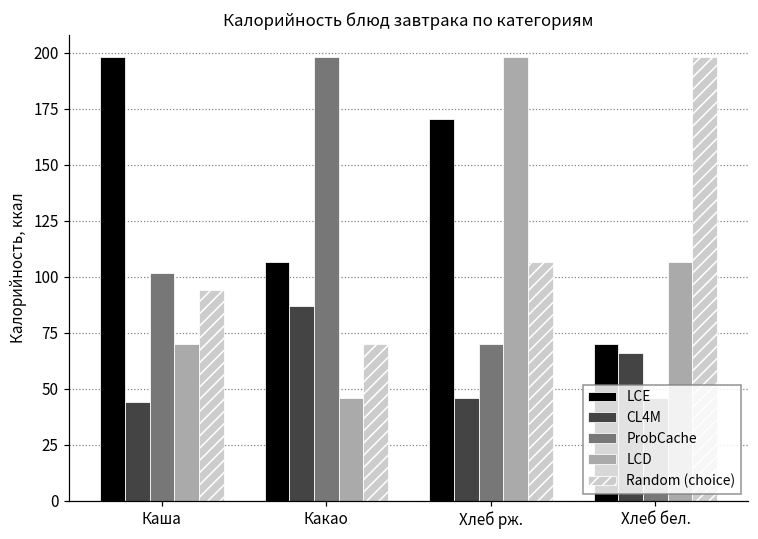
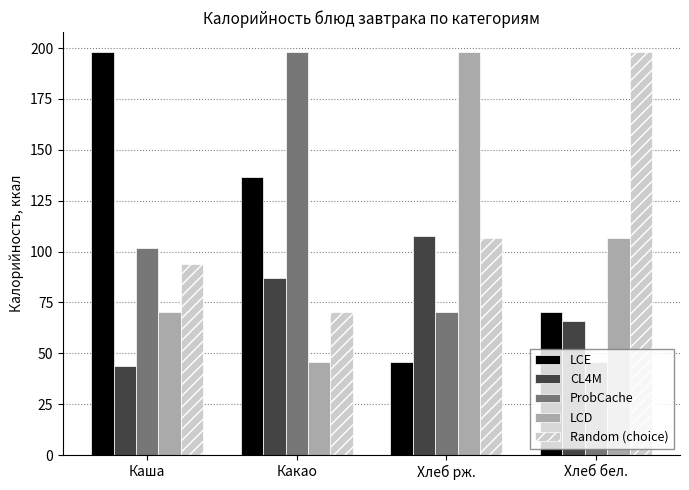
  {
    "LCE": {
      "Каша": 198,
-     "Какао": 107,
-     "Хлеб рж.": 171,
+     "Какао": 137,
+     "Хлеб рж.": 46,
      "Хлеб бел.": 70
    },
    "CL4M": {
      "Каша": 44,
      "Какао": 87,
-     "Хлеб рж.": 46,
+     "Хлеб рж.": 108,
      "Хлеб бел.": 66
    },
    "ProbCache": {
      "Каша": 102,
      "Какао": 198,
      "Хлеб рж.": 70
    }
  }
